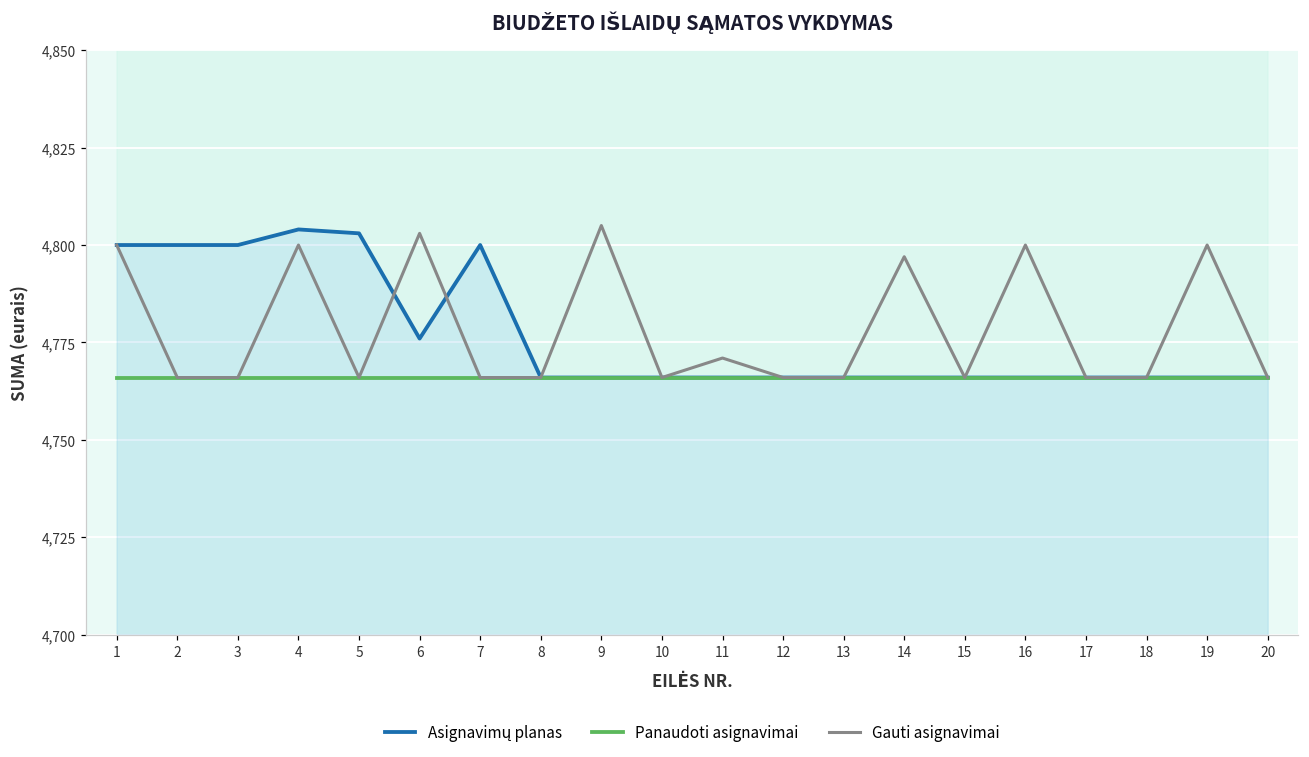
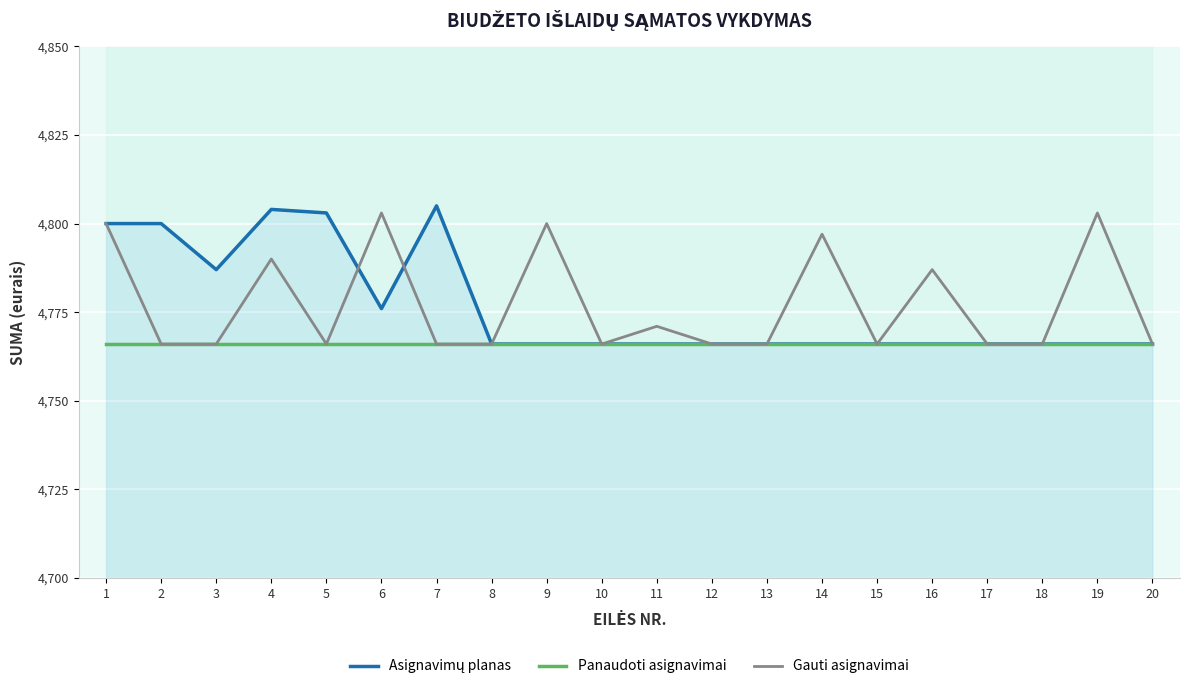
  {
    "Asignavimų planas": {
      "2": "4,800",
-     "3": "4,800",
+     "3": "4,787",
      "4": "4,804",
      "5": "4,803",
      "6": "4,776",
-     "7": "4,800"
+     "7": "4,805"
    },
    "Panaudoti asignavimai": {
      "1": "4,766",
      "4": "4,766",
      "6": "4,766"
    },
    "Gauti asignavimai": {
-     "4": "4,800",
+     "4": "4,790",
      "6": "4,803",
-     "9": "4,805",
+     "9": "4,800",
      "11": "4,771",
      "14": "4,797",
-     "16": "4,800",
-     "19": "4,800"
+     "16": "4,787",
+     "19": "4,803"
    }
  }
